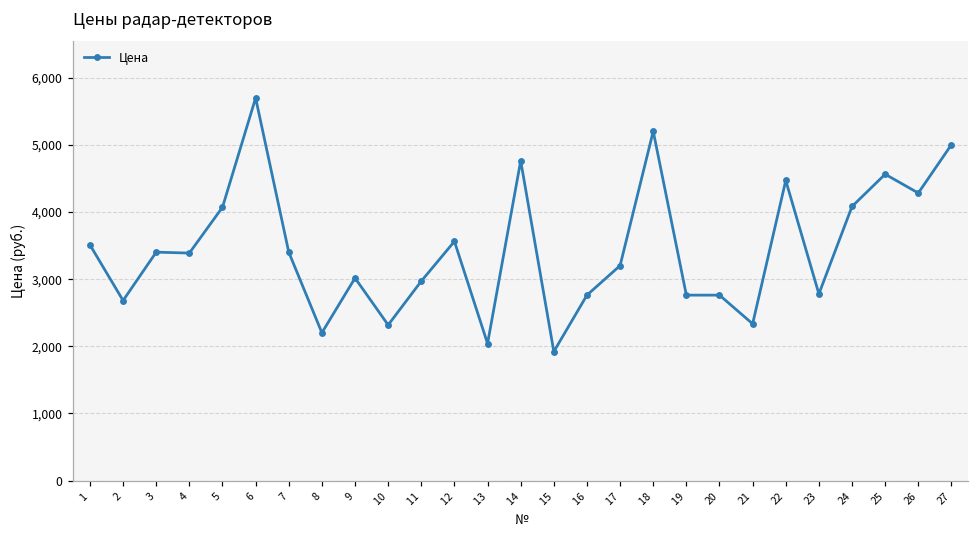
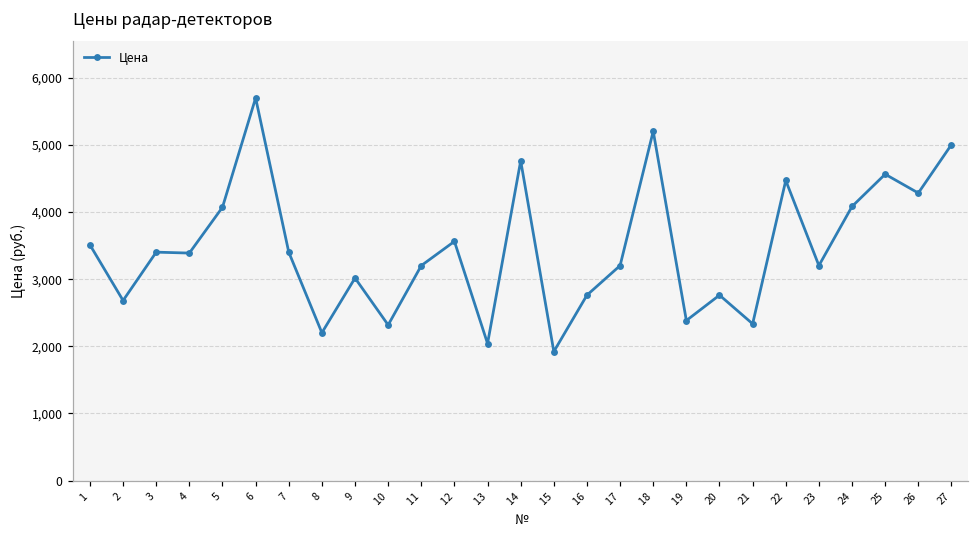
  {
    "1": "3,500",
    "2": "2,700",
    "3": "3,400",
    "4": "3,400",
    "5": "4,100",
    "6": "5,700",
    "7": "3,400",
    "8": "2,200",
    "9": "3,000",
    "10": "2,300",
-   "11": "3,000",
+   "11": "3,200",
    "12": "3,600",
    "13": "2,000",
    "14": "4,800",
    "15": "1,900",
    "16": "2,800",
    "17": "3,200",
    "18": "5,200",
-   "19": "2,800",
+   "19": "2,400",
    "20": "2,800",
    "21": "2,300",
    "22": "4,500",
-   "23": "2,800",
+   "23": "3,200",
    "24": "4,100",
    "25": "4,600",
    "26": "4,300",
    "27": "5,000"
  }
